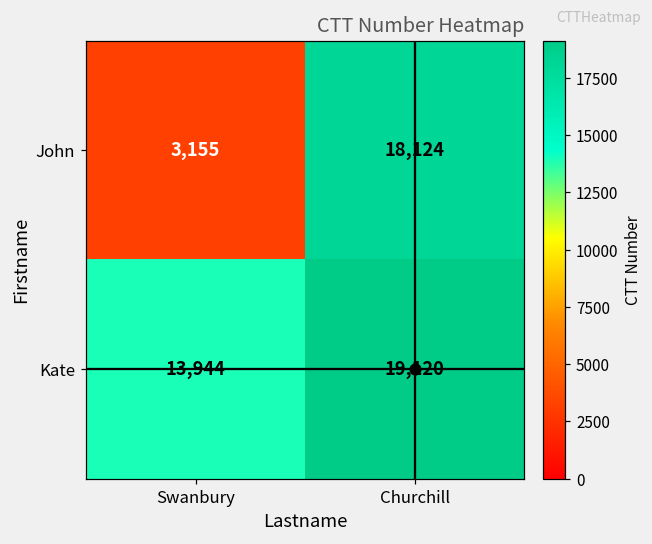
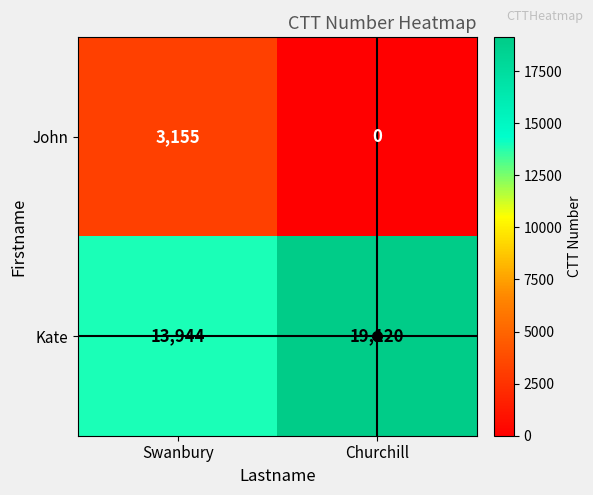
  {
    "John": {
      "Swanbury": "3,155",
-     "Churchill": "18,124"
+     "Churchill": "0"
    },
    "Kate": {
      "Swanbury": "13,944"
    }
  }
